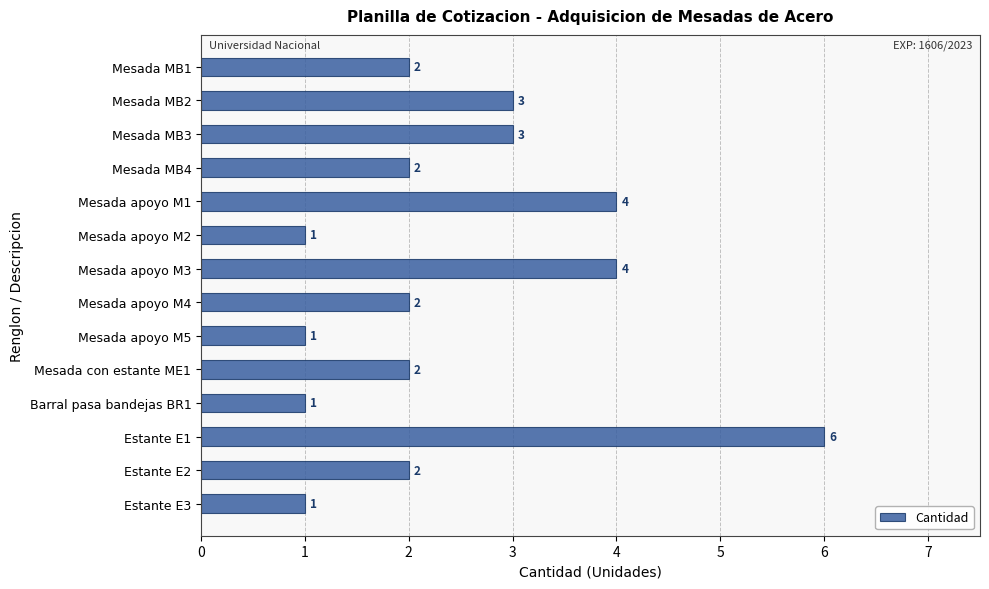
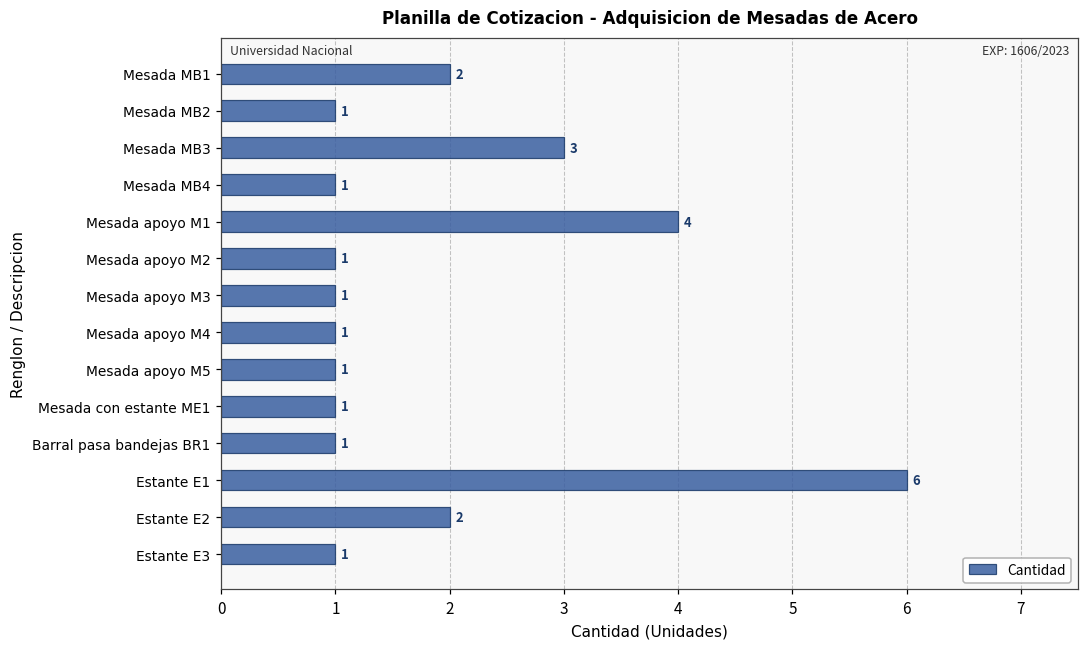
  {
    "Mesada MB1": 2,
-   "Mesada MB2": 3,
+   "Mesada MB2": 1,
    "Mesada MB3": 3,
-   "Mesada MB4": 2,
+   "Mesada MB4": 1,
    "Mesada apoyo M1": 4,
    "Mesada apoyo M2": 1,
-   "Mesada apoyo M3": 4,
-   "Mesada apoyo M4": 2,
+   "Mesada apoyo M3": 1,
+   "Mesada apoyo M4": 1,
    "Mesada apoyo M5": 1,
-   "Mesada con estante ME1": 2,
+   "Mesada con estante ME1": 1,
    "Barral pasa bandejas BR1": 1,
    "Estante E1": 6,
    "Estante E2": 2,
    "Estante E3": 1
  }
